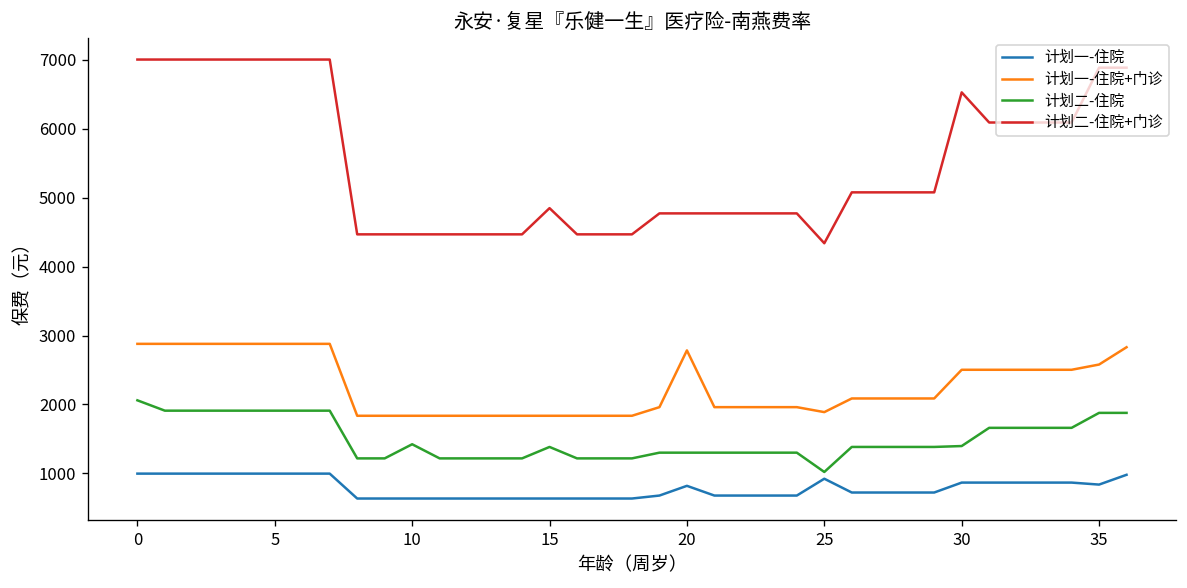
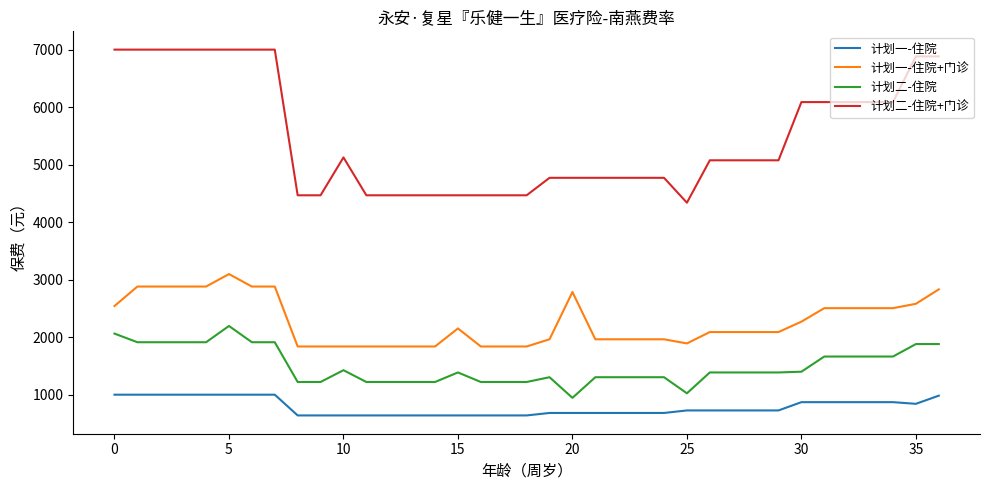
  {
    "计划一-住院": {
      "0": 1000,
      "5": 1000,
      "10": 600,
      "15": 600,
-     "20": 800,
-     "25": 900,
+     "20": 700,
+     "25": 700,
      "30": 900,
      "35": 800
    },
    "计划一-住院+门诊": {
-     "0": 2900,
-     "5": 2900,
+     "0": 2500,
+     "5": 3100,
      "10": 1800,
-     "15": 1800,
+     "15": 2200,
      "20": 2800,
      "25": 1900,
-     "30": 2500,
+     "30": 2300,
      "35": 2600
    },
    "计划二-住院": {
      "0": 2100,
-     "5": 1900,
+     "5": 2200,
      "10": 1400,
      "15": 1400,
-     "20": 1300,
+     "20": 900,
      "25": 1000,
      "30": 1400,
      "35": 1900
    },
    "计划二-住院+门诊": {
      "0": 7000,
      "5": 7000,
-     "10": 4500,
-     "15": 4800,
+     "10": 5100,
+     "15": 4500,
      "20": 4800,
      "25": 4300,
-     "30": 6500
+     "30": 6100
    }
  }
